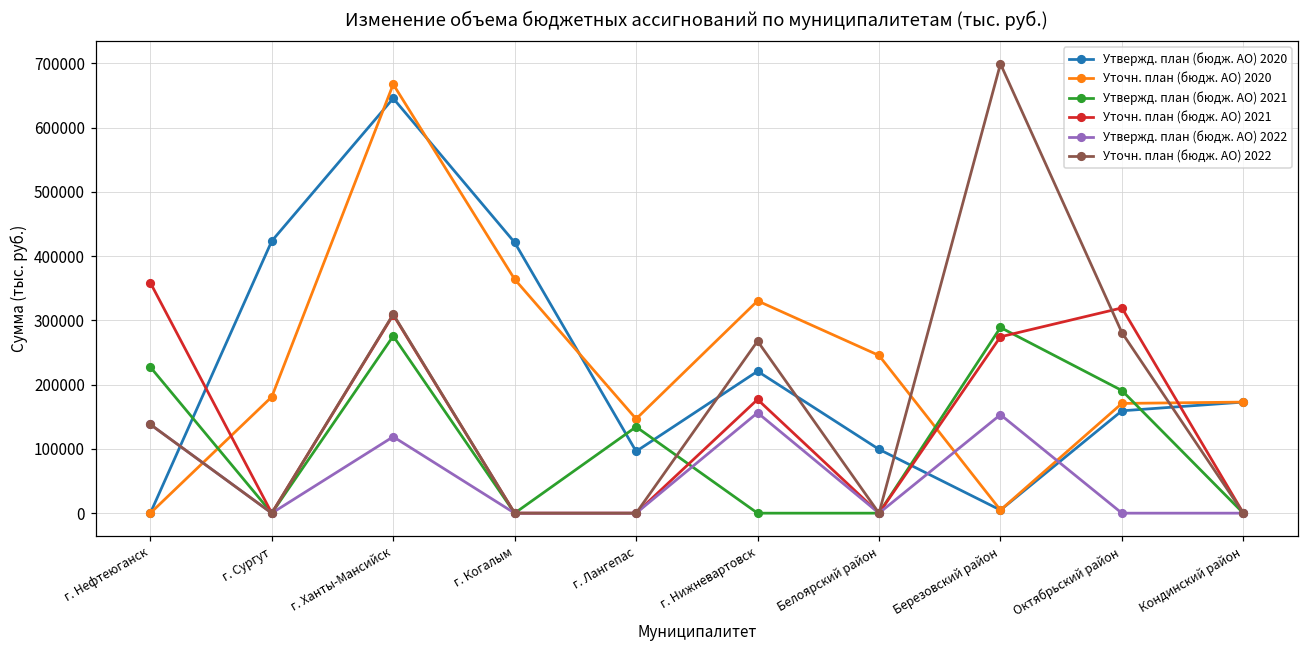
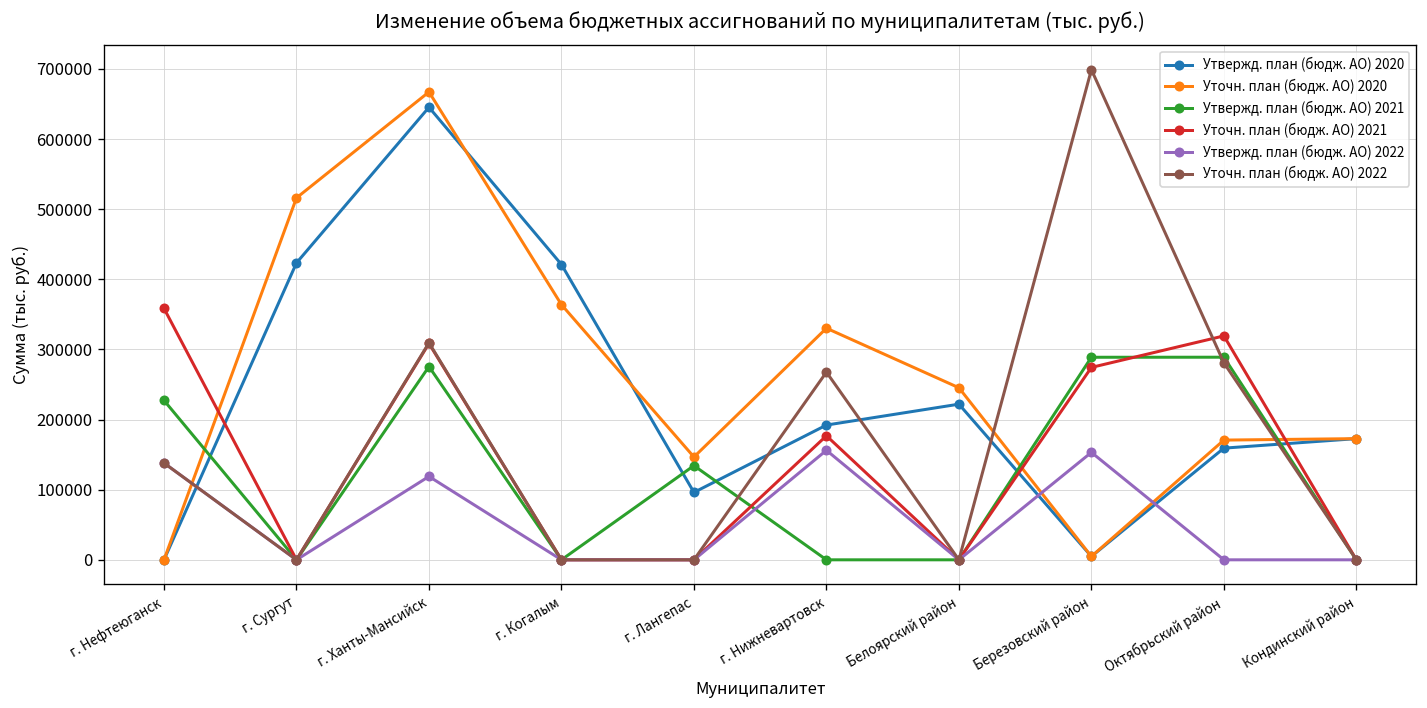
  {
    "Утвержд. план (бюдж. АО) 2020": {
      "г. Сургут": 420000,
      "г. Ханты-Мансийск": 650000,
      "г. Когалым": 420000,
      "г. Лангепас": 100000,
-     "г. Нижневартовск": 220000,
-     "Белоярский район": 100000,
+     "г. Нижневартовск": 190000,
+     "Белоярский район": 220000,
      "Октябрьский район": 160000
    },
    "Уточн. план (бюдж. АО) 2020": {
-     "г. Сургут": 180000,
+     "г. Сургут": 520000,
      "г. Ханты-Мансийск": 670000,
      "г. Когалым": 360000,
      "г. Лангепас": 150000,
      "г. Нижневартовск": 330000,
      "Белоярский район": 250000,
      "Октябрьский район": 170000
    },
    "Утвержд. план (бюдж. АО) 2021": {
      "г. Нефтеюганск": 230000,
      "г. Ханты-Мансийск": 280000,
      "г. Лангепас": 130000,
      "г. Нижневартовск": 0,
      "Березовский район": 290000,
-     "Октябрьский район": 190000
+     "Октябрьский район": 290000
    },
    "Уточн. план (бюдж. АО) 2021": {
      "г. Нефтеюганск": 360000,
      "г. Нижневартовск": 180000,
      "Березовский район": 270000,
      "Октябрьский район": 320000
    },
    "Утвержд. план (бюдж. АО) 2022": {
      "г. Ханты-Мансийск": 120000,
      "г. Нижневартовск": 160000,
      "Березовский район": 150000,
      "Октябрьский район": 0
    },
    "Уточн. план (бюдж. АО) 2022": {
      "г. Нижневартовск": 270000,
      "Березовский район": 700000,
      "Октябрьский район": 280000
    }
  }
